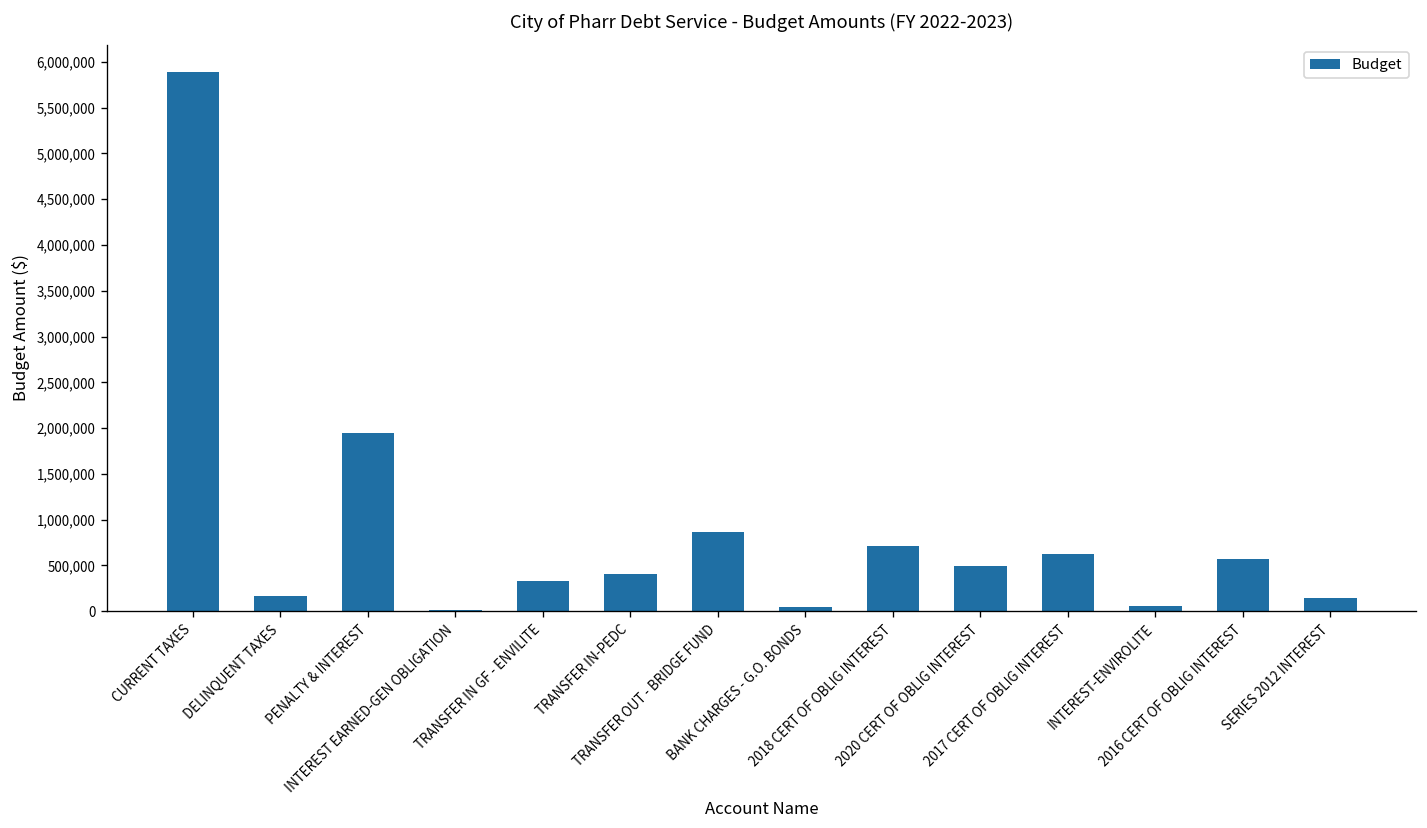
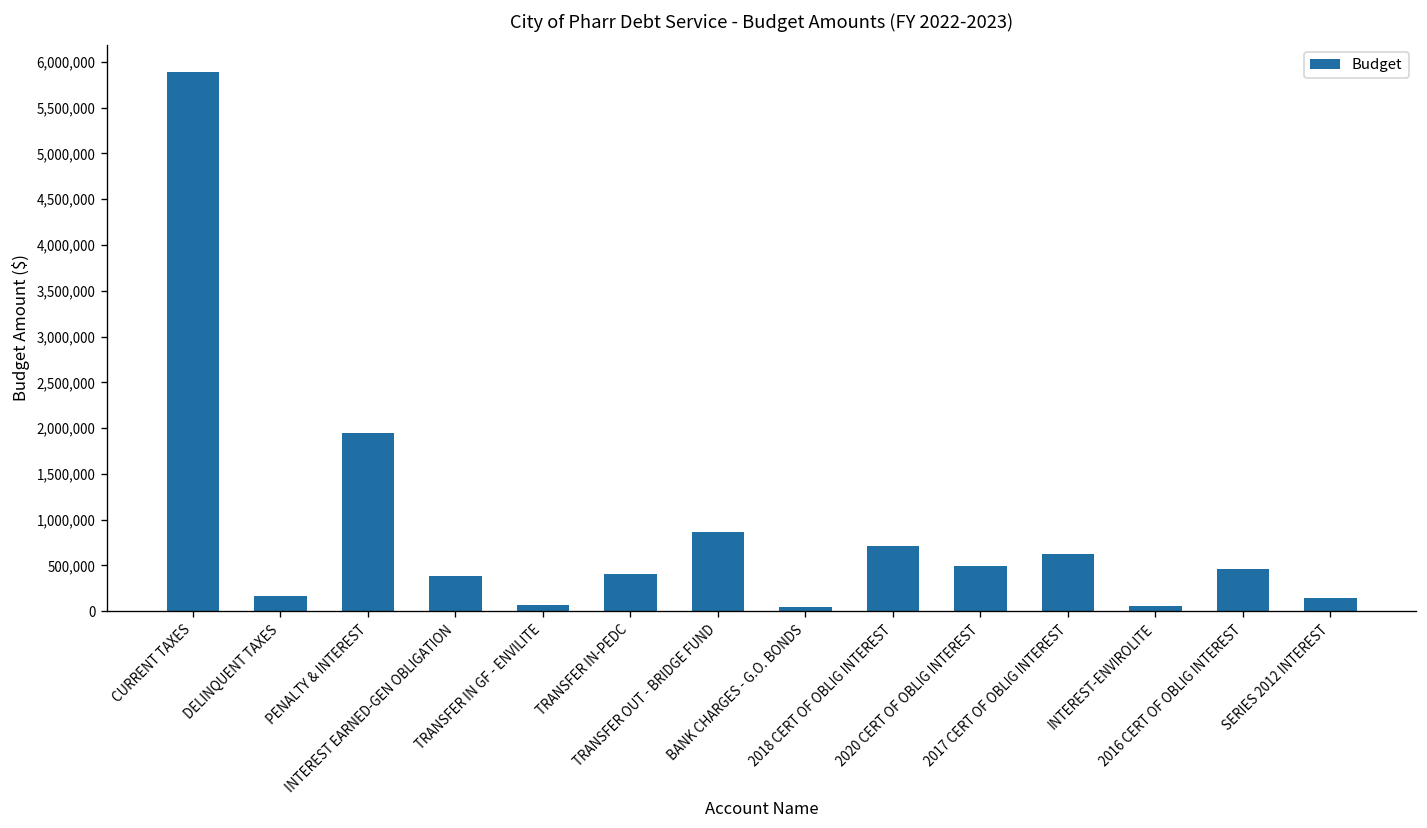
  {
    "CURRENT TAXES": "5,900,000",
    "DELINQUENT TAXES": "200,000",
    "PENALTY & INTEREST": "1,900,000",
-   "INTEREST EARNED-GEN OBLIGATION": "0",
-   "TRANSFER IN GF - ENVILITE": "300,000",
+   "INTEREST EARNED-GEN OBLIGATION": "400,000",
+   "TRANSFER IN GF - ENVILITE": "100,000",
    "TRANSFER IN-PEDC": "400,000",
    "TRANSFER OUT - BRIDGE FUND": "900,000",
    "BANK CHARGES - G.O. BONDS": "100,000",
    "2018 CERT OF OBLIG INTEREST": "700,000",
    "2020 CERT OF OBLIG INTEREST": "500,000",
    "2017 CERT OF OBLIG INTEREST": "600,000",
    "INTEREST-ENVIROLITE": "100,000",
-   "2016 CERT OF OBLIG INTEREST": "600,000",
+   "2016 CERT OF OBLIG INTEREST": "500,000",
    "SERIES 2012 INTEREST": "100,000"
  }
